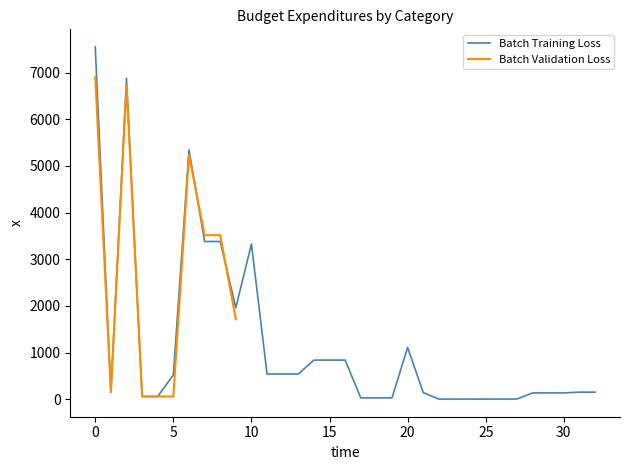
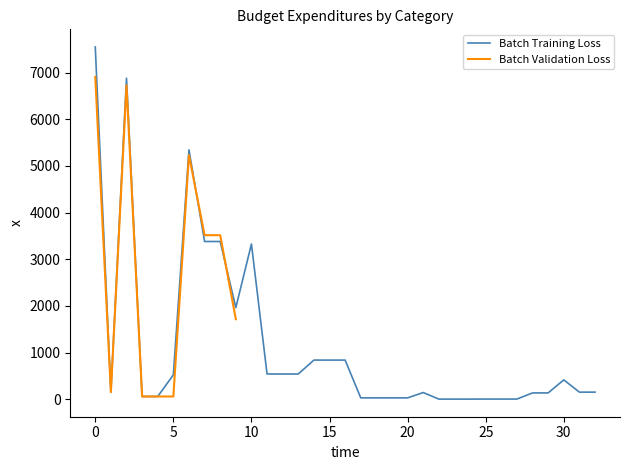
  {
    "Batch Training Loss": {
      "0": 7600,
      "5": 500,
      "10": 3300,
      "15": 800,
-     "20": 1100,
+     "20": 0,
      "25": 0,
-     "30": 100
+     "30": 400
    },
    "Batch Validation Loss": {
      "0": 6900,
      "5": 100
    }
  }
